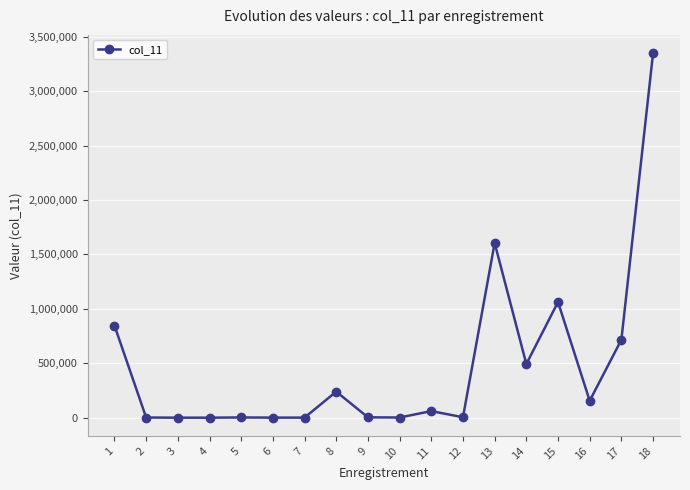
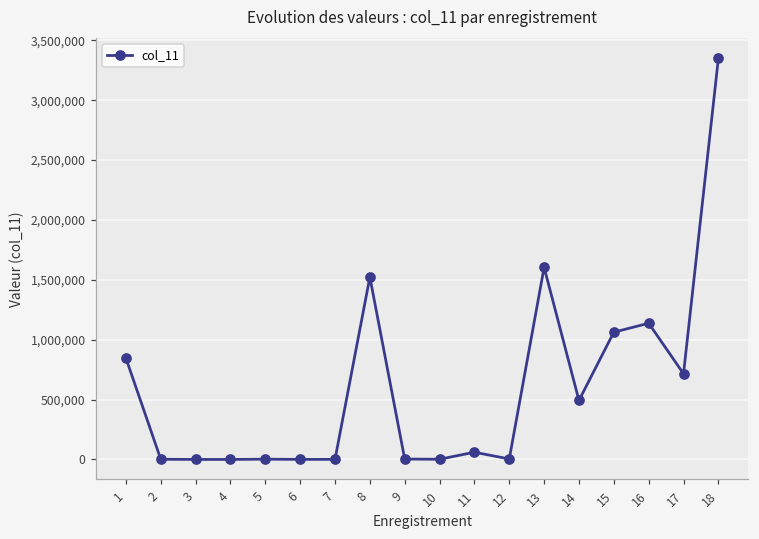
  {
    "1": "850,000",
    "2": "0",
    "3": "0",
    "4": "0",
    "5": "0",
    "6": "0",
    "7": "0",
-   "8": "240,000",
+   "8": "1,520,000",
    "9": "0",
    "10": "0",
    "11": "60,000",
    "12": "0",
    "13": "1,600,000",
    "14": "490,000",
    "15": "1,060,000",
-   "16": "160,000",
+   "16": "1,140,000",
    "17": "720,000",
    "18": "3,350,000"
  }
